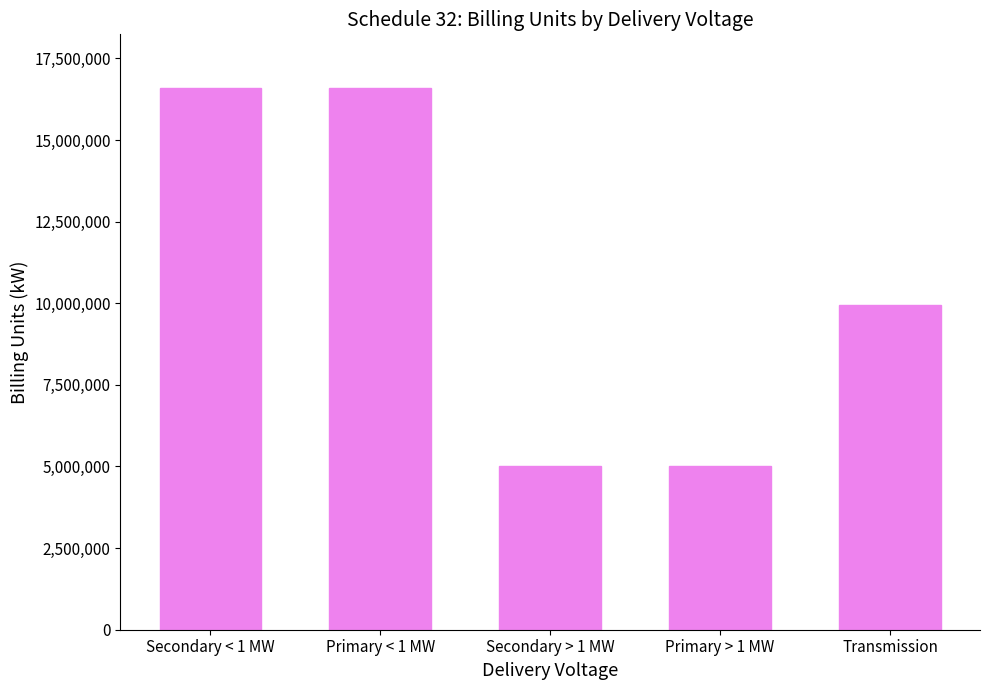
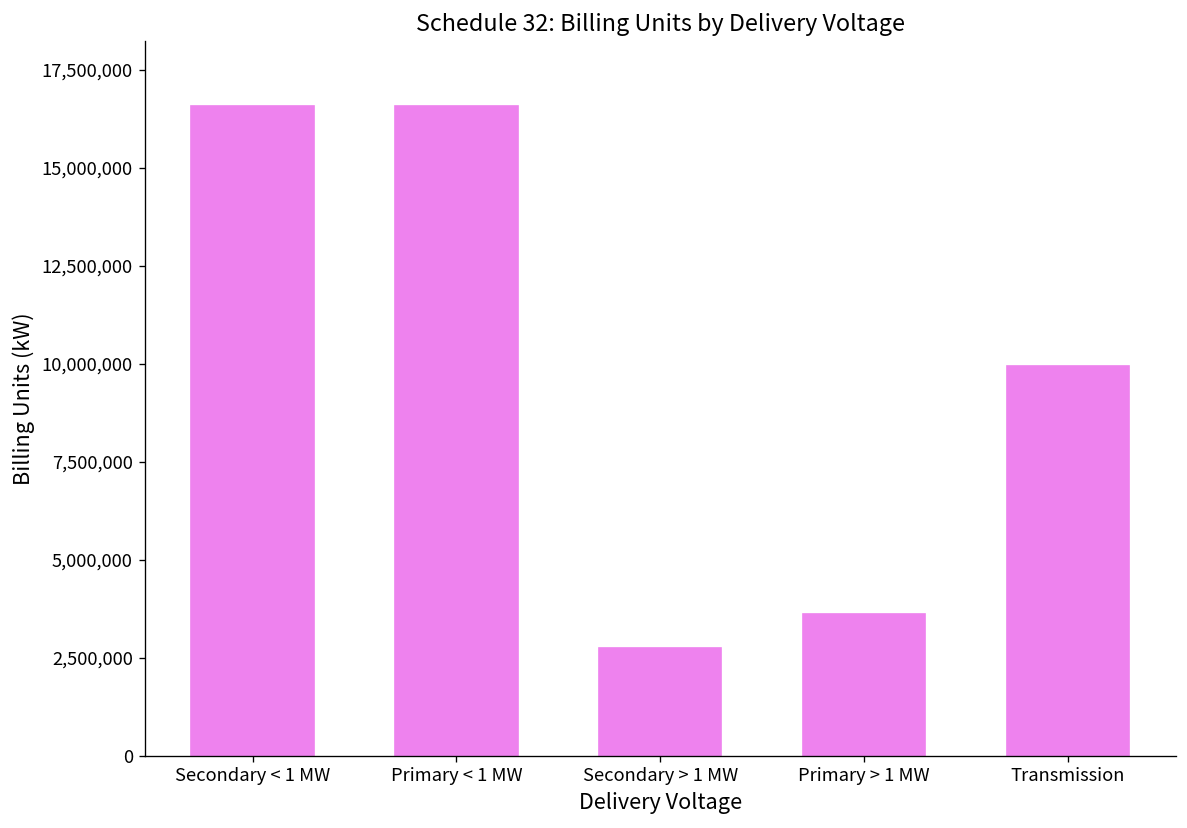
  {
    "Secondary < 1 MW": "16,600,000",
    "Primary < 1 MW": "16,600,000",
-   "Secondary > 1 MW": "5,000,000",
-   "Primary > 1 MW": "5,000,000",
+   "Secondary > 1 MW": "2,700,000",
+   "Primary > 1 MW": "3,600,000",
    "Transmission": "9,900,000"
  }
